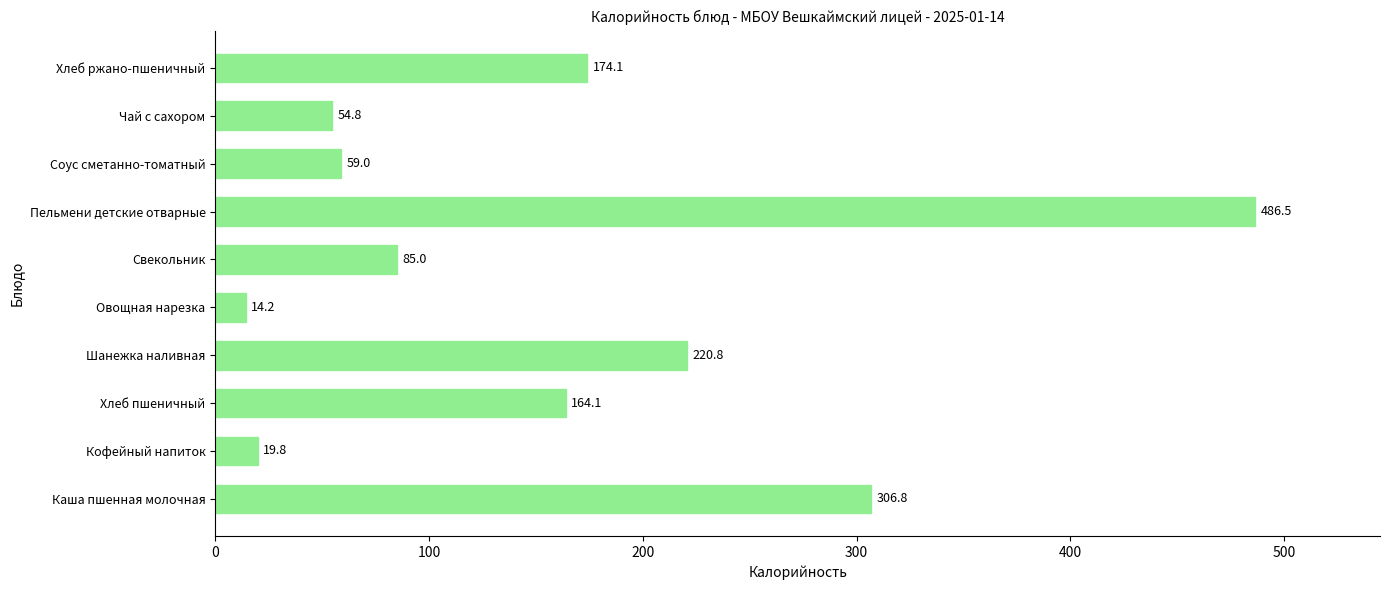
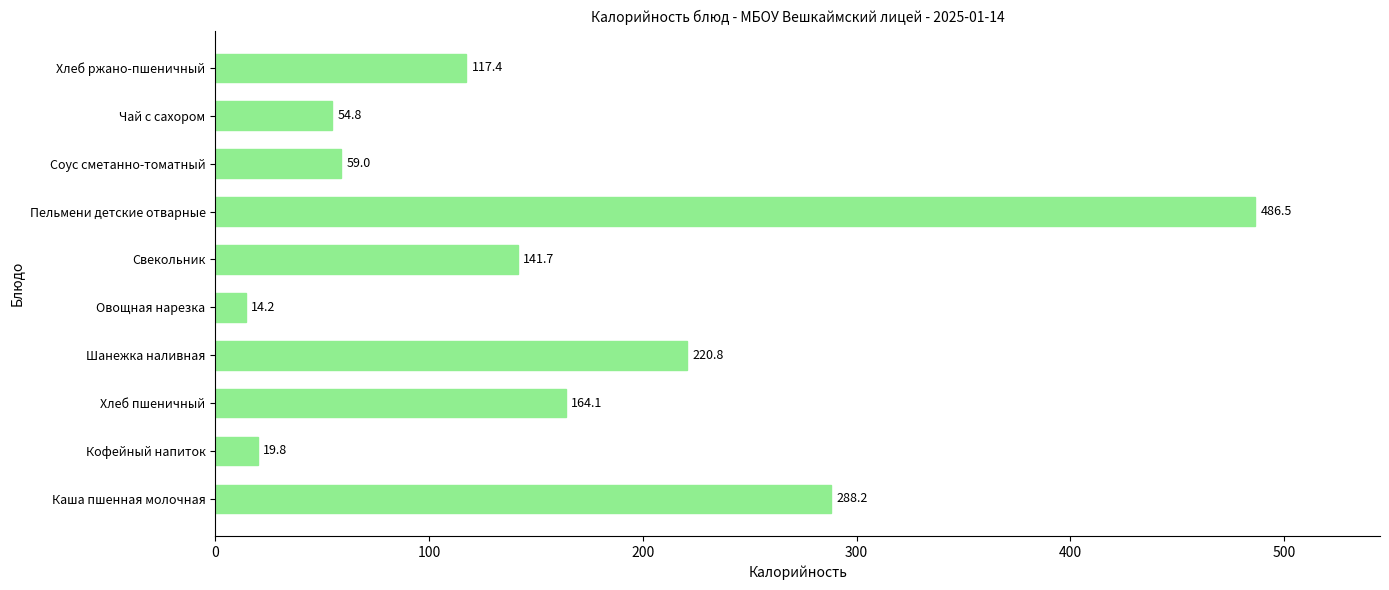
  {
-   "Хлеб ржано-пшеничный": 174.1,
+   "Хлеб ржано-пшеничный": 117.4,
    "Чай с сахором": 54.8,
    "Соус сметанно-томатный": 59.0,
    "Пельмени детские отварные": 486.5,
-   "Свекольник": 85.0,
+   "Свекольник": 141.7,
    "Овощная нарезка": 14.2,
    "Шанежка наливная": 220.8,
    "Хлеб пшеничный": 164.1,
    "Кофейный напиток": 19.8,
-   "Каша пшенная молочная": 306.8
+   "Каша пшенная молочная": 288.2
  }
